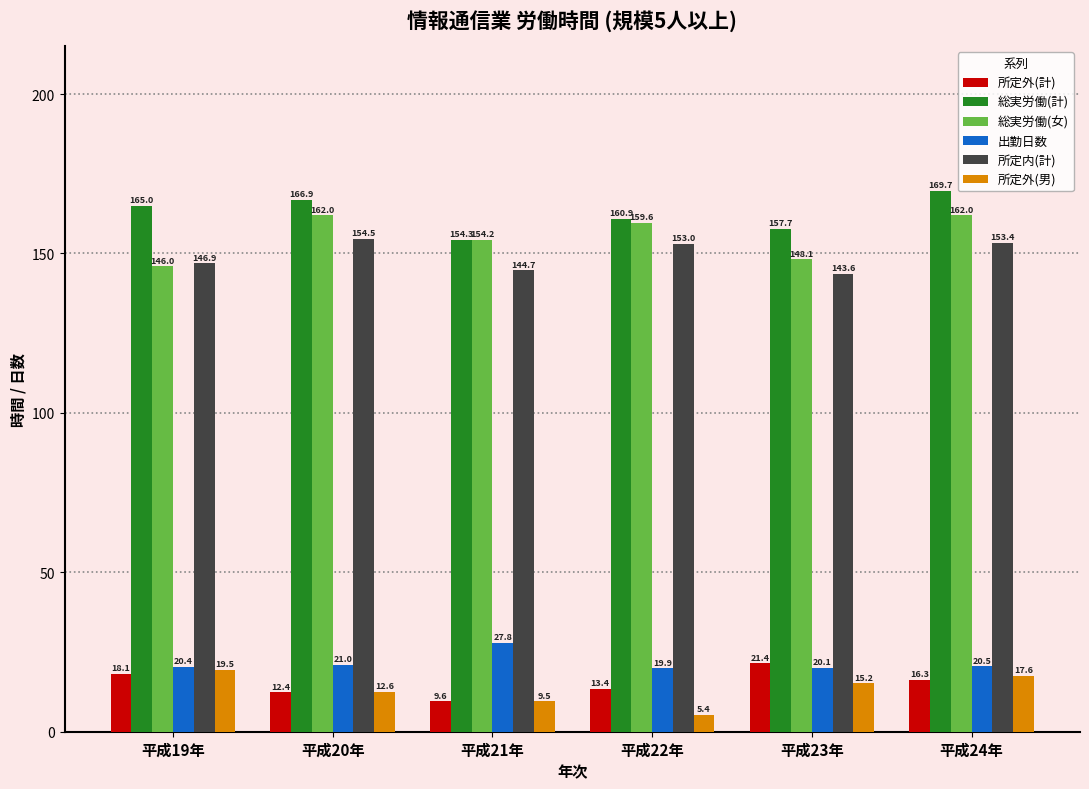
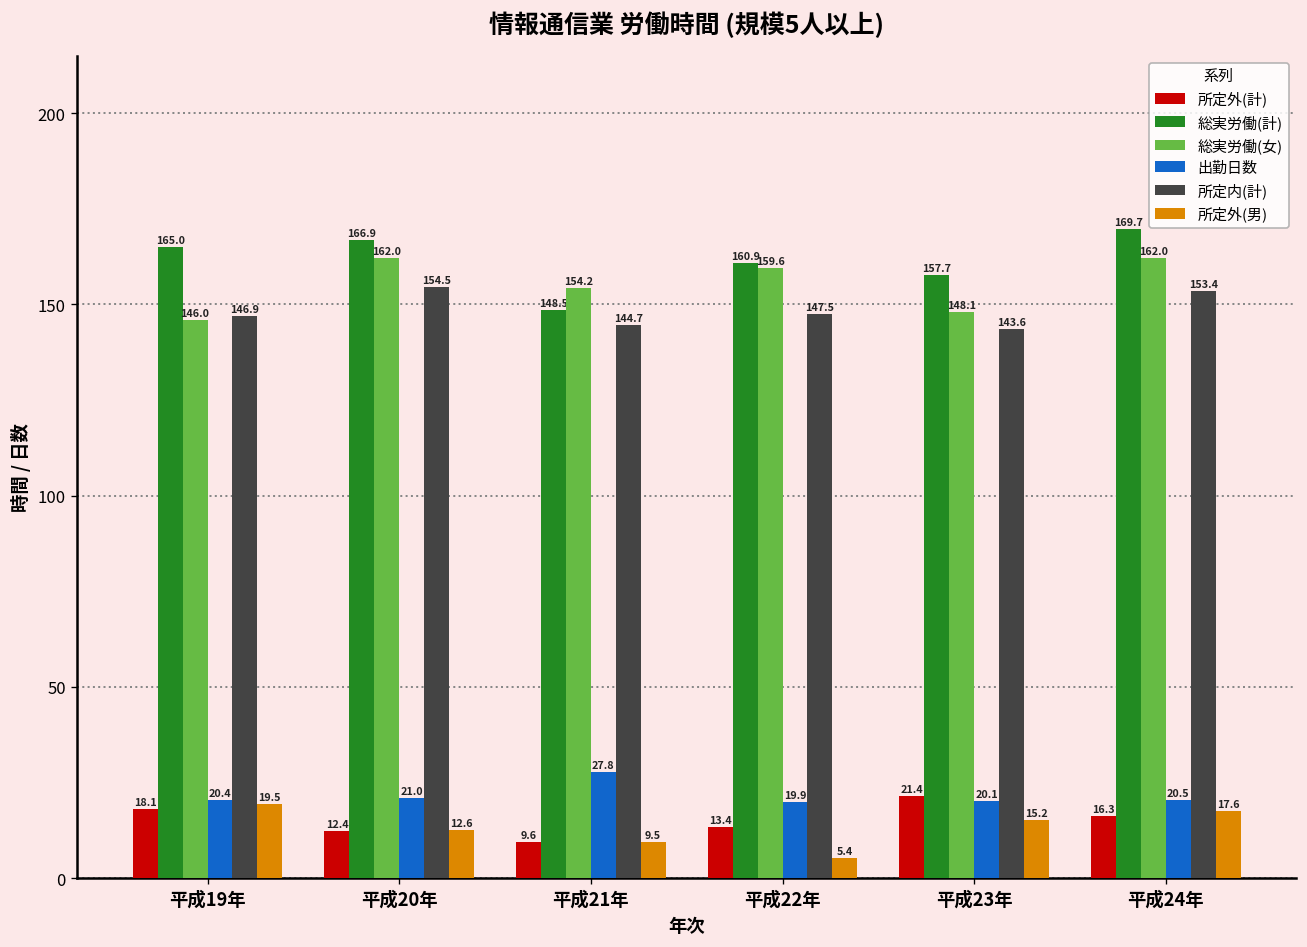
  {
    "所定外(計)": {
      "平成19年": 18.1,
      "平成20年": 12.4,
      "平成21年": 9.6,
      "平成22年": 13.4,
      "平成23年": 21.4,
      "平成24年": 16.3
    },
    "総実労働(計)": {
      "平成19年": 165.0,
      "平成20年": 166.9,
-     "平成21年": 154.3,
+     "平成21年": 148.5,
      "平成22年": 160.9,
      "平成23年": 157.7,
      "平成24年": 169.7
    },
    "総実労働(女)": {
      "平成19年": 146.0,
      "平成20年": 162.0,
      "平成21年": 154.2,
      "平成22年": 159.6,
      "平成23年": 148.1,
      "平成24年": 162.0
    },
    "出勤日数": {
      "平成19年": 20.4,
      "平成20年": 21.0,
      "平成21年": 27.8,
      "平成22年": 19.9,
      "平成23年": 20.1,
      "平成24年": 20.5
    },
    "所定内(計)": {
      "平成19年": 146.9,
      "平成20年": 154.5,
      "平成21年": 144.7,
-     "平成22年": 153.0,
+     "平成22年": 147.5,
      "平成23年": 143.6,
      "平成24年": 153.4
    },
    "所定外(男)": {
      "平成19年": 19.5,
      "平成20年": 12.6,
      "平成21年": 9.5,
      "平成22年": 5.4,
      "平成23年": 15.2,
      "平成24年": 17.6
    }
  }
